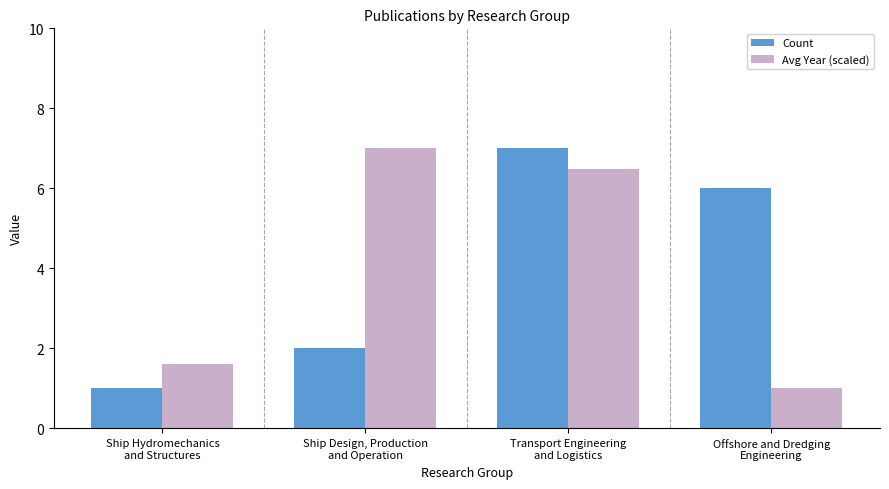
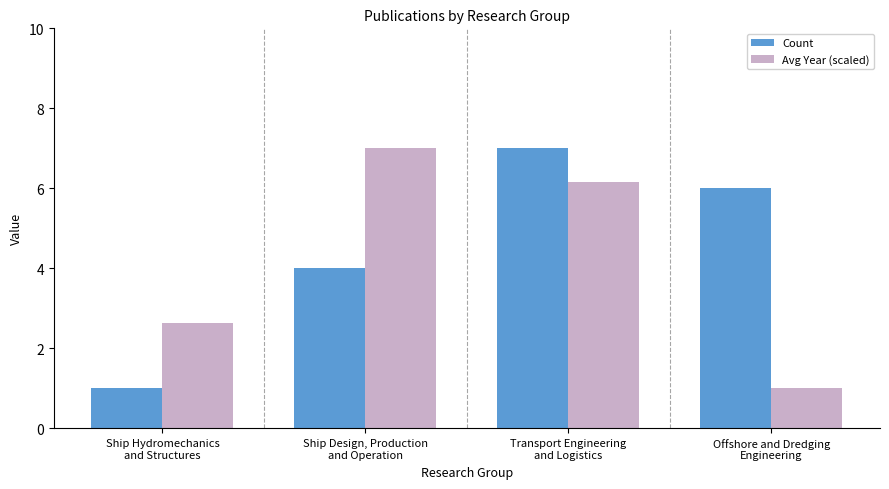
  {
    "Count": {
      "Ship Hydromechanics and Structures": 1,
-     "Ship Design, Production and Operation": 2,
+     "Ship Design, Production and Operation": 4,
      "Transport Engineering and Logistics": 7,
      "Offshore and Dredging Engineering": 6
    },
    "Avg Year (scaled)": {
-     "Ship Hydromechanics and Structures": 1.6,
+     "Ship Hydromechanics and Structures": 2.6,
      "Ship Design, Production and Operation": 7.0,
-     "Transport Engineering and Logistics": 6.5,
+     "Transport Engineering and Logistics": 6.2,
      "Offshore and Dredging Engineering": 1.0
    }
  }
